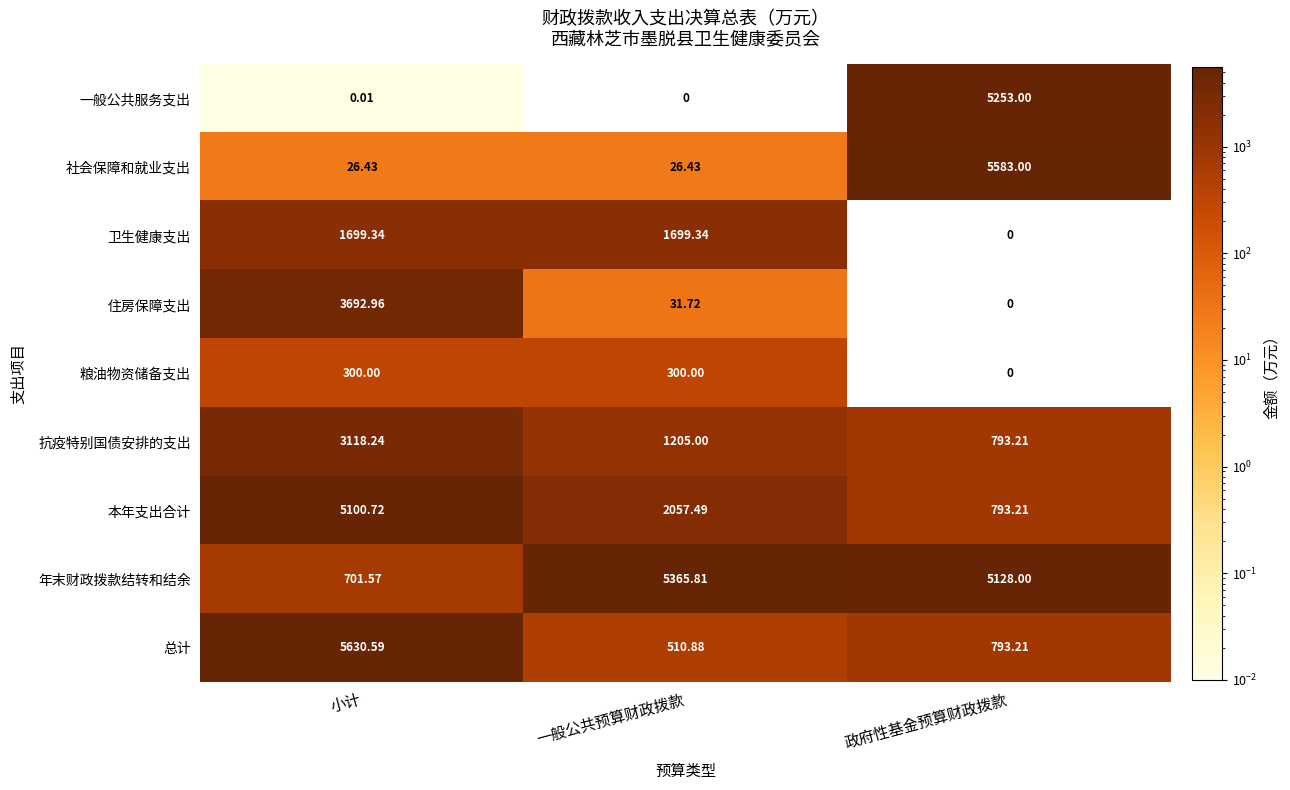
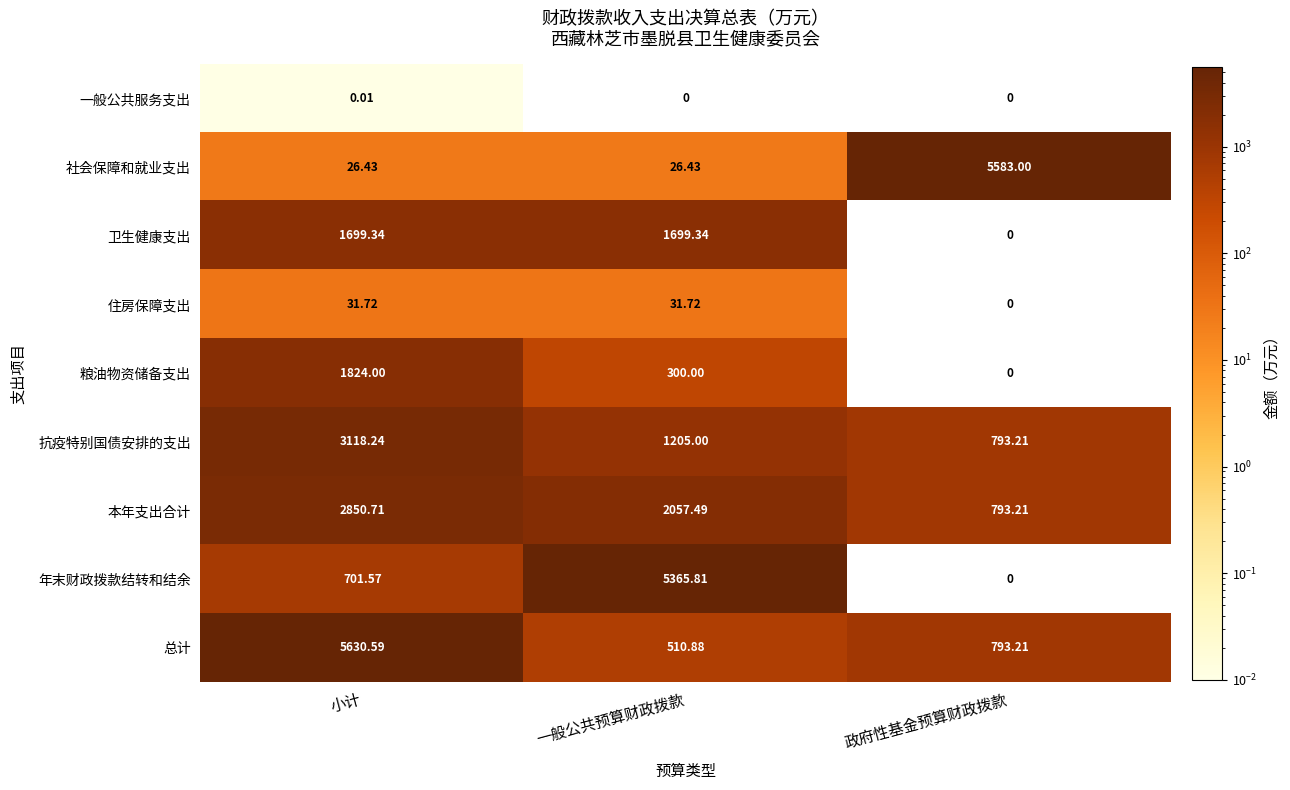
  {
    "一般公共服务支出": {
      "小计": 0.01,
      "一般公共预算财政拨款": 0,
-     "政府性基金预算财政拨款": 5253.00
+     "政府性基金预算财政拨款": 0
    },
    "社会保障和就业支出": {
      "小计": 26.43,
      "一般公共预算财政拨款": 26.43,
      "政府性基金预算财政拨款": 5583.00
    },
    "卫生健康支出": {
      "小计": 1699.34,
      "一般公共预算财政拨款": 1699.34,
      "政府性基金预算财政拨款": 0
    },
    "住房保障支出": {
-     "小计": 3692.96,
+     "小计": 31.72,
      "一般公共预算财政拨款": 31.72,
      "政府性基金预算财政拨款": 0
    },
    "粮油物资储备支出": {
-     "小计": 300.00,
+     "小计": 1824.00,
      "一般公共预算财政拨款": 300.00,
      "政府性基金预算财政拨款": 0
    },
    "抗疫特别国债安排的支出": {
      "小计": 3118.24,
      "一般公共预算财政拨款": 1205.00,
      "政府性基金预算财政拨款": 793.21
    },
    "本年支出合计": {
-     "小计": 5100.72,
+     "小计": 2850.71,
      "一般公共预算财政拨款": 2057.49,
      "政府性基金预算财政拨款": 793.21
    },
    "年末财政拨款结转和结余": {
      "小计": 701.57,
      "一般公共预算财政拨款": 5365.81,
-     "政府性基金预算财政拨款": 5128.00
+     "政府性基金预算财政拨款": 0
    },
    "总计": {
      "小计": 5630.59,
      "一般公共预算财政拨款": 510.88,
      "政府性基金预算财政拨款": 793.21
    }
  }
